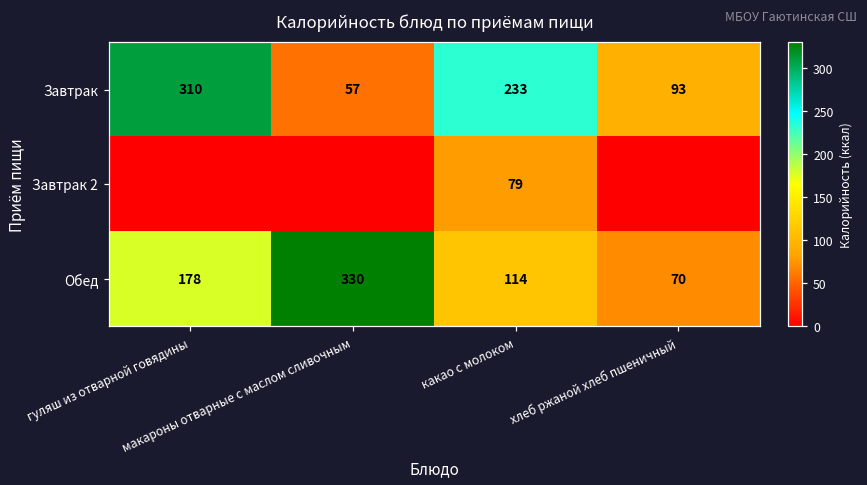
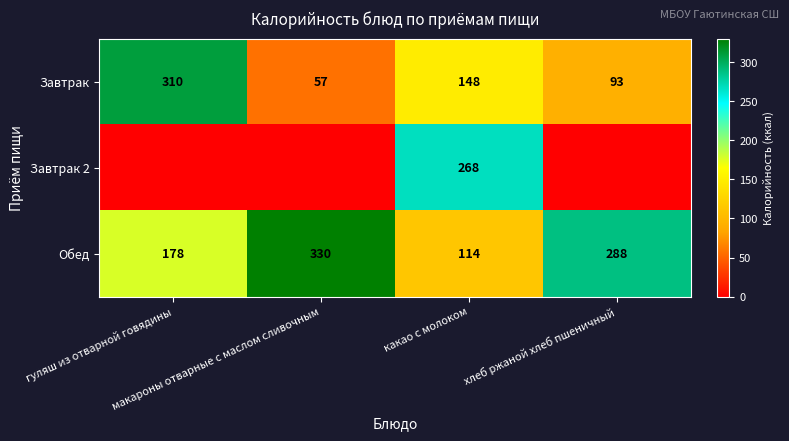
  {
    "Завтрак": {
      "гуляш из отварной говядины": 310,
      "макароны отварные с маслом сливочным": 57,
-     "какао с молоком": 233,
+     "какао с молоком": 148,
      "хлеб ржаной хлеб пшеничный": 93
    },
    "Завтрак 2": {
-     "какао с молоком": 79
+     "какао с молоком": 268
    },
    "Обед": {
      "гуляш из отварной говядины": 178,
      "макароны отварные с маслом сливочным": 330,
      "какао с молоком": 114,
-     "хлеб ржаной хлеб пшеничный": 70
+     "хлеб ржаной хлеб пшеничный": 288
    }
  }
